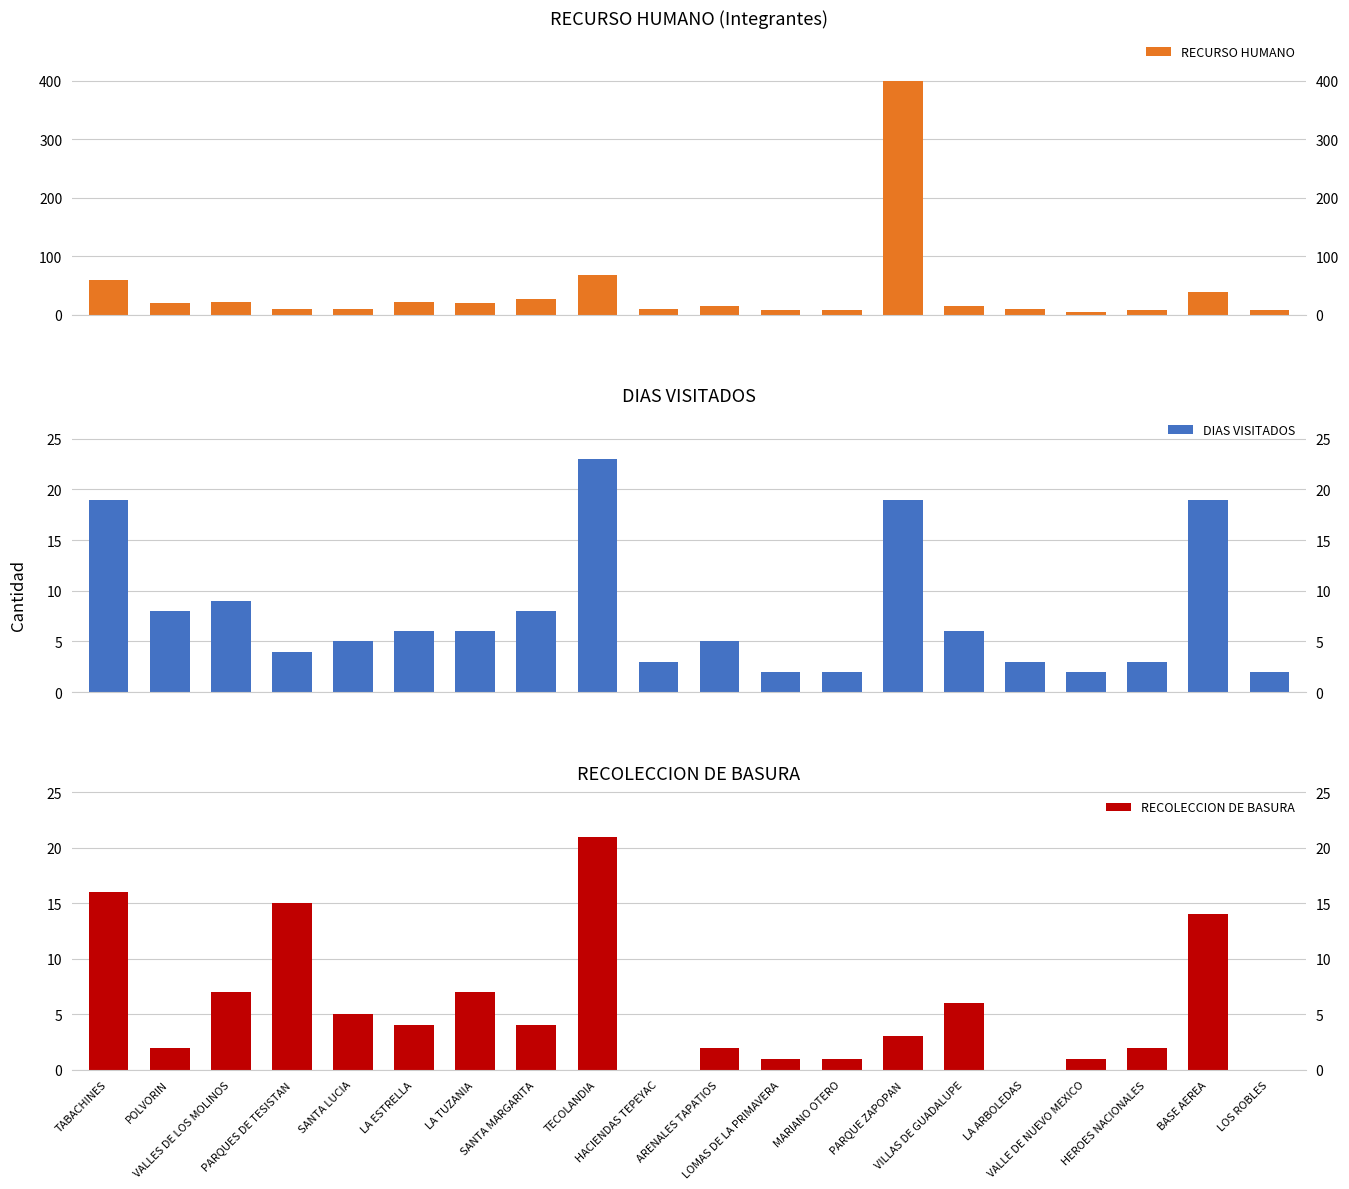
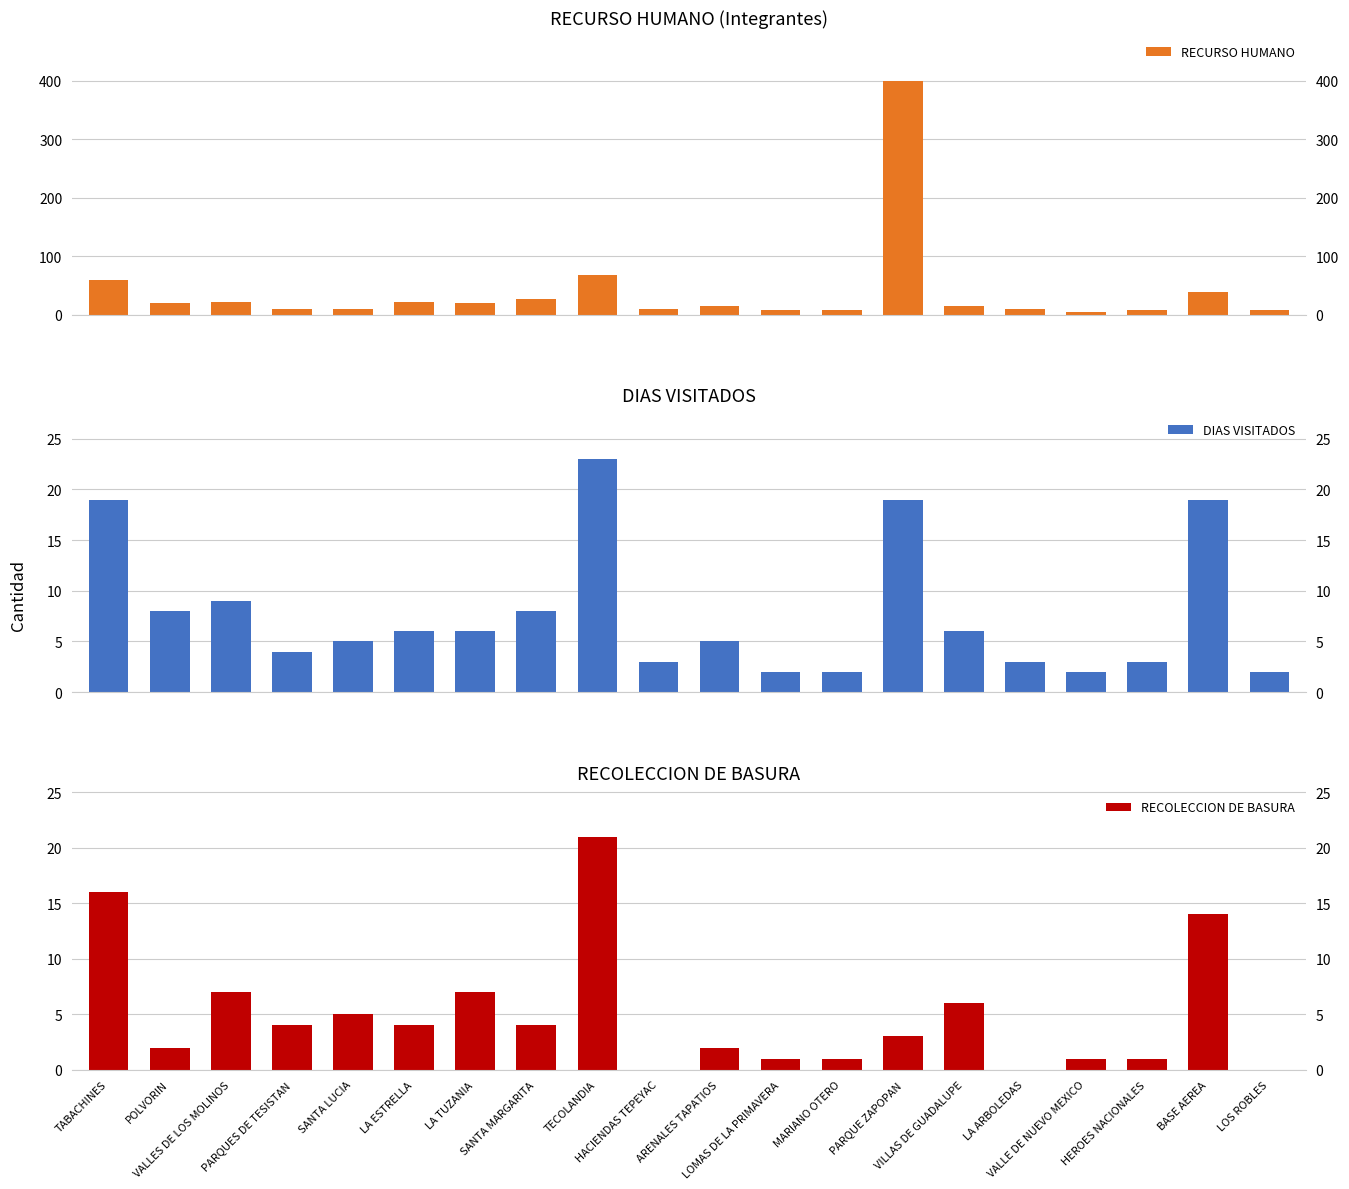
  {
    "RECOLECCION DE BASURA": {
      "TABACHINES": 16,
      "POLVORIN": 2,
      "VALLES DE LOS MOLINOS": 7,
-     "PARQUES DE TESISTAN": 15,
+     "PARQUES DE TESISTAN": 4,
      "SANTA LUCIA": 5,
      "LA ESTRELLA": 4,
      "LA TUZANIA": 7,
      "SANTA MARGARITA": 4,
      "TECOLANDIA": 21,
      "HACIENDAS TEPEYAC": 0,
      "ARENALES TAPATIOS": 2,
      "LOMAS DE LA PRIMAVERA": 1,
      "MARIANO OTERO": 1,
      "PARQUE ZAPOPAN": 3,
      "VILLAS DE GUADALUPE": 6,
      "LA ARBOLEDAS": 0,
      "VALLE DE NUEVO MEXICO": 1,
-     "HEROES NACIONALES": 2,
+     "HEROES NACIONALES": 1,
      "BASE AEREA": 14,
      "LOS ROBLES": 0
    }
  }
